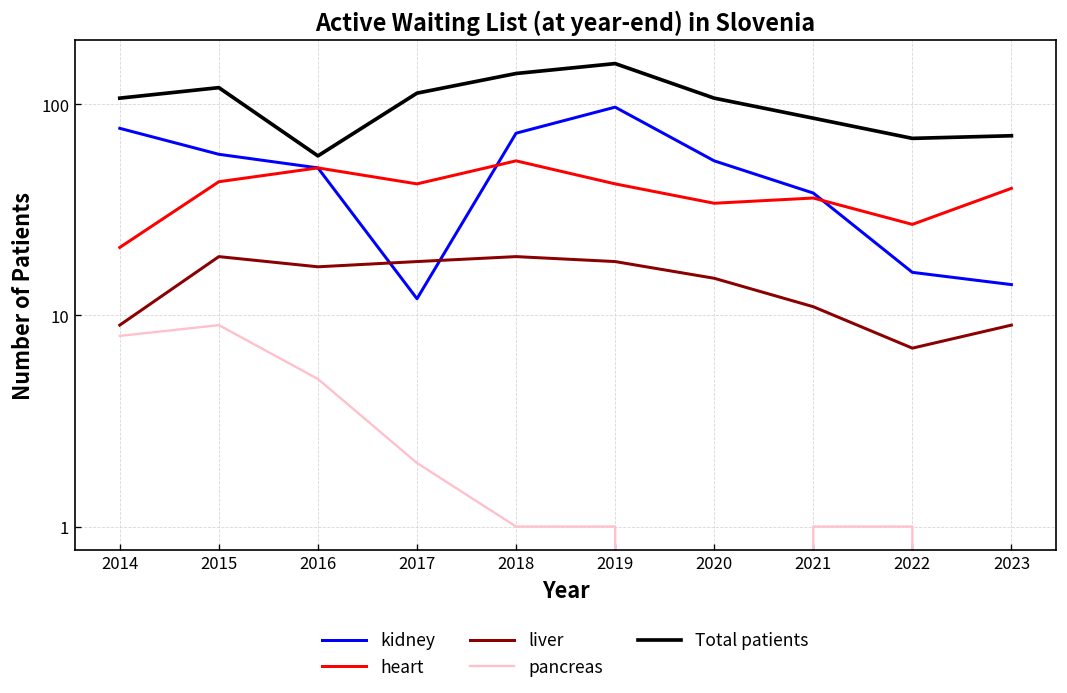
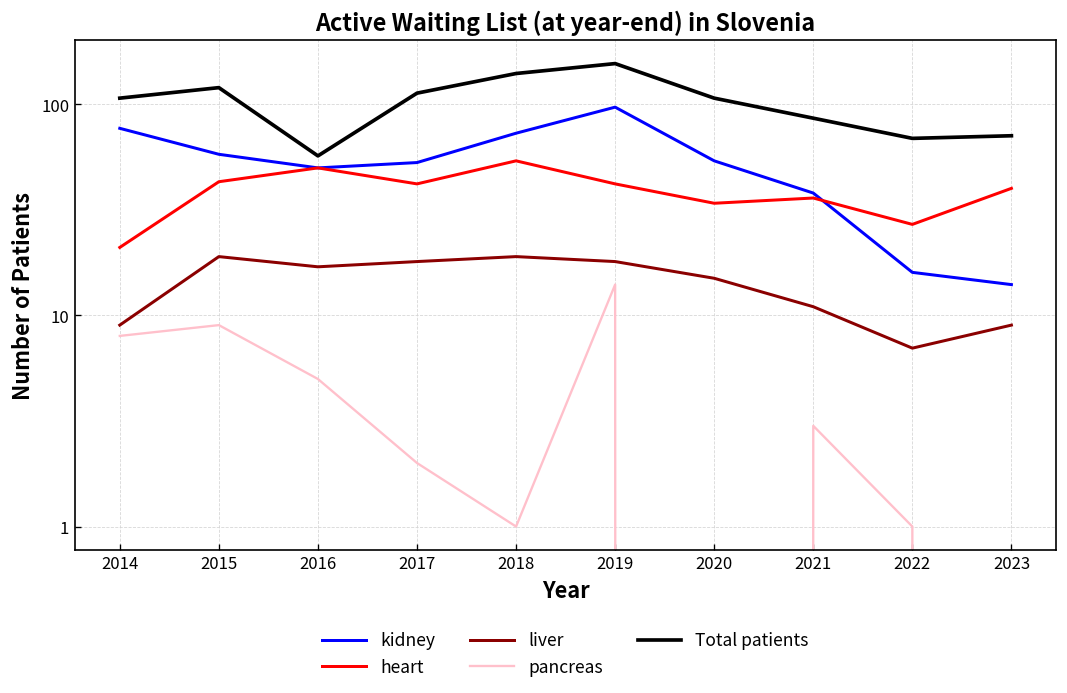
  {
    "kidney": {
      "2014": 80,
      "2015": 58,
-     "2017": 12,
+     "2017": 53,
      "2018": 73,
      "2019": 100,
      "2020": 54,
      "2021": 38,
      "2022": 16,
      "2023": 14
    },
    "heart": {
      "2014": 21,
      "2015": 43,
      "2017": 42,
      "2018": 54,
      "2019": 42,
      "2020": 34,
      "2021": 36,
      "2022": 27,
      "2023": 40
    },
    "liver": {
      "2014": 9,
      "2015": 19,
      "2016": 17,
      "2017": 18,
      "2018": 19,
      "2019": 18,
      "2020": 15,
      "2021": 11,
      "2022": 7,
      "2023": 9
    },
    "pancreas": {
      "2014": 8,
      "2015": 9,
      "2016": 5,
      "2017": 2,
      "2018": 1,
-     "2019": 1,
-     "2021": 1,
+     "2019": 14,
+     "2021": 3,
      "2022": 1
    },
    "Total patients": {
      "2014": 110,
      "2015": 120,
      "2016": 57,
      "2017": 110,
      "2018": 140,
      "2019": 160,
      "2020": 110,
      "2021": 90,
      "2022": 69,
      "2023": 71
    }
  }
